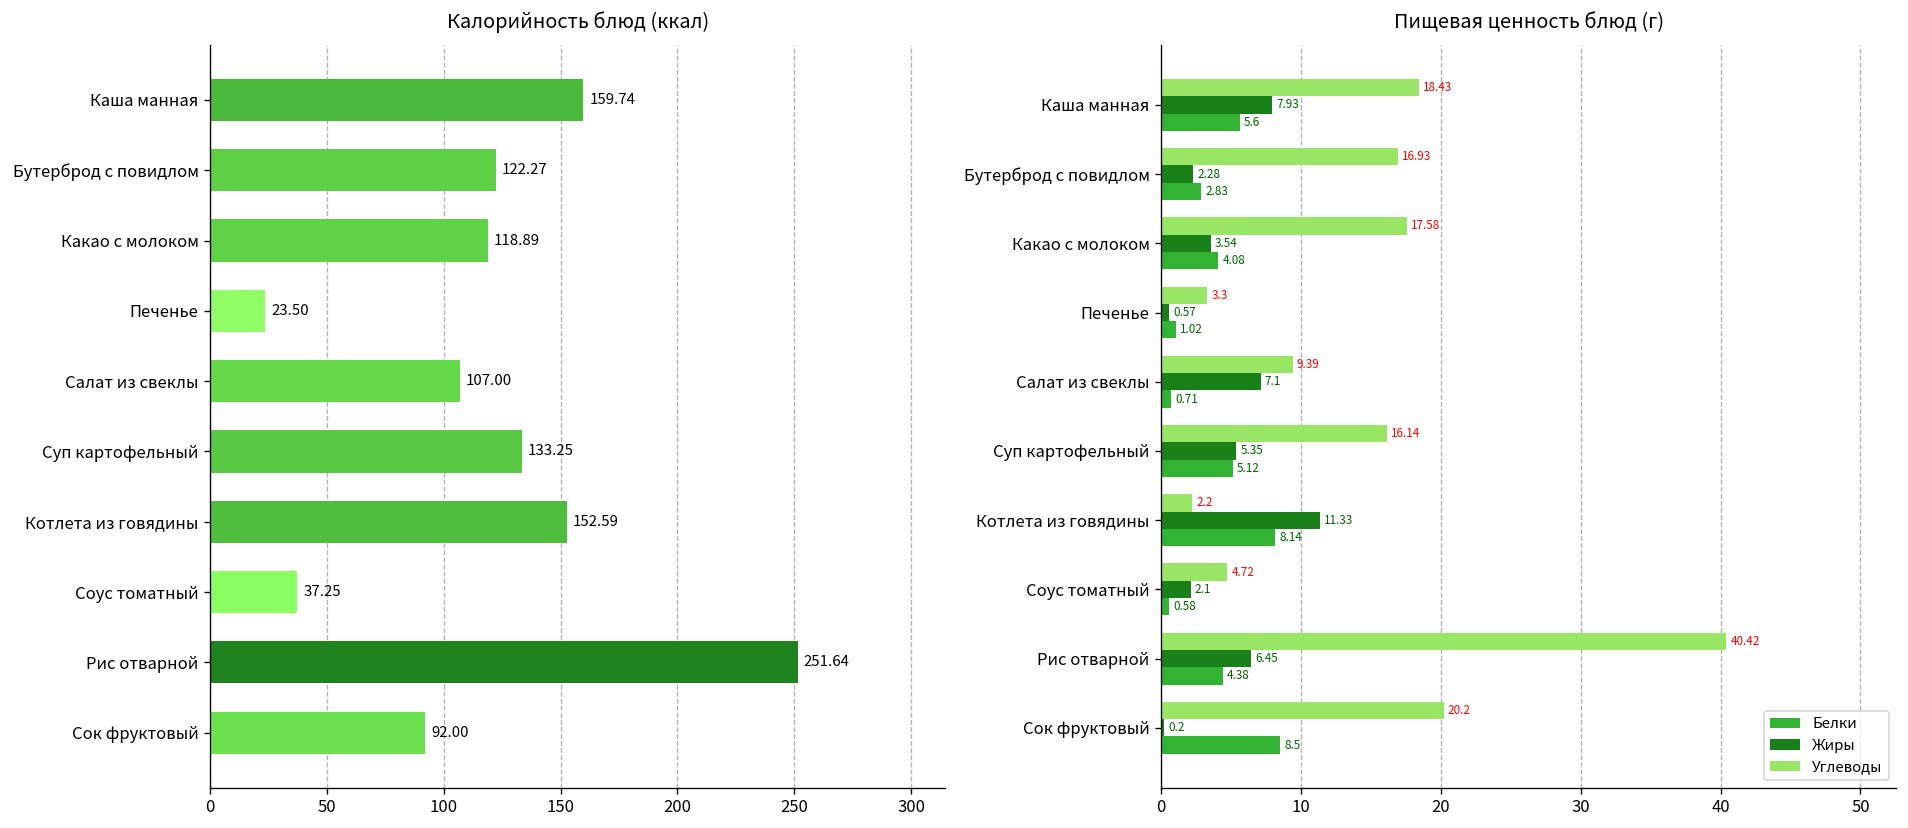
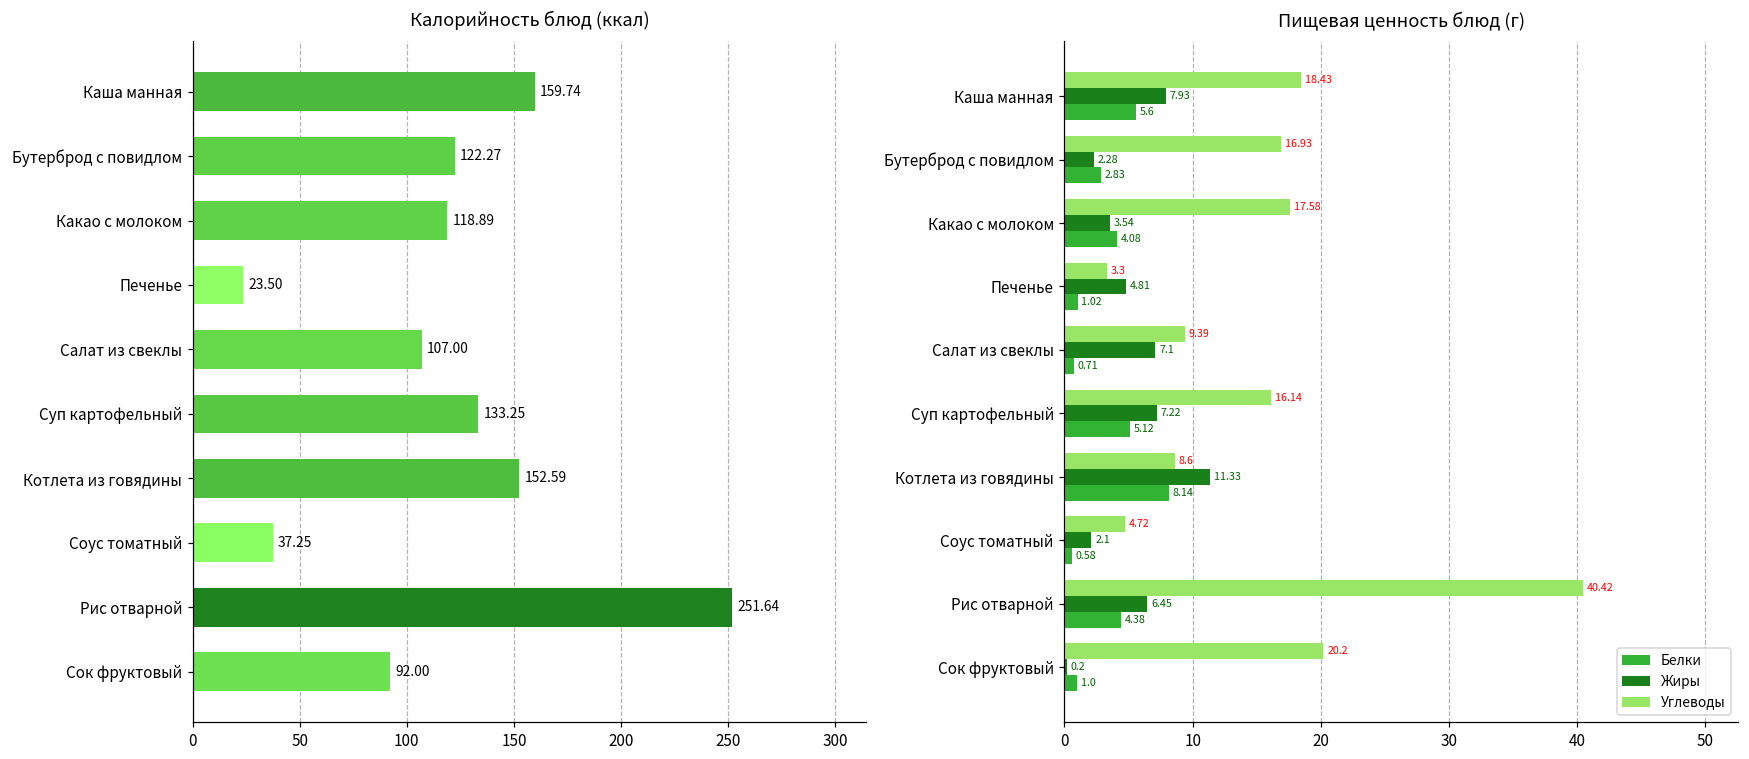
  {
    "Калорийность блюд (ккал)": {
      "Каша манная": 159.74,
      "Бутерброд с повидлом": 122.27,
      "Какао с молоком": 118.89,
      "Печенье": 23.50,
      "Салат из свеклы": 107.00,
      "Суп картофельный": 133.25,
      "Котлета из говядины": 152.59,
      "Соус томатный": 37.25,
      "Рис отварной": 251.64,
      "Сок фруктовый": 92.00
    },
    "Пищевая ценность блюд (г)": {
      "Белки": {
        "Каша манная": 5.6,
        "Бутерброд с повидлом": 2.83,
        "Какао с молоком": 4.08,
        "Печенье": 1.02,
        "Салат из свеклы": 0.71,
        "Суп картофельный": 5.12,
        "Котлета из говядины": 8.14,
        "Соус томатный": 0.58,
        "Рис отварной": 4.38,
-       "Сок фруктовый": 8.5
+       "Сок фруктовый": 1.0
      },
      "Жиры": {
        "Каша манная": 7.93,
        "Бутерброд с повидлом": 2.28,
        "Какао с молоком": 3.54,
-       "Печенье": 0.57,
+       "Печенье": 4.81,
        "Салат из свеклы": 7.1,
-       "Суп картофельный": 5.35,
+       "Суп картофельный": 7.22,
        "Котлета из говядины": 11.33,
        "Соус томатный": 2.1,
        "Рис отварной": 6.45,
        "Сок фруктовый": 0.2
      },
      "Углеводы": {
        "Каша манная": 18.43,
        "Бутерброд с повидлом": 16.93,
        "Какао с молоком": 17.58,
        "Печенье": 3.3,
        "Салат из свеклы": 9.39,
        "Суп картофельный": 16.14,
-       "Котлета из говядины": 2.2,
+       "Котлета из говядины": 8.6,
        "Соус томатный": 4.72,
        "Рис отварной": 40.42,
        "Сок фруктовый": 20.2
      }
    }
  }
